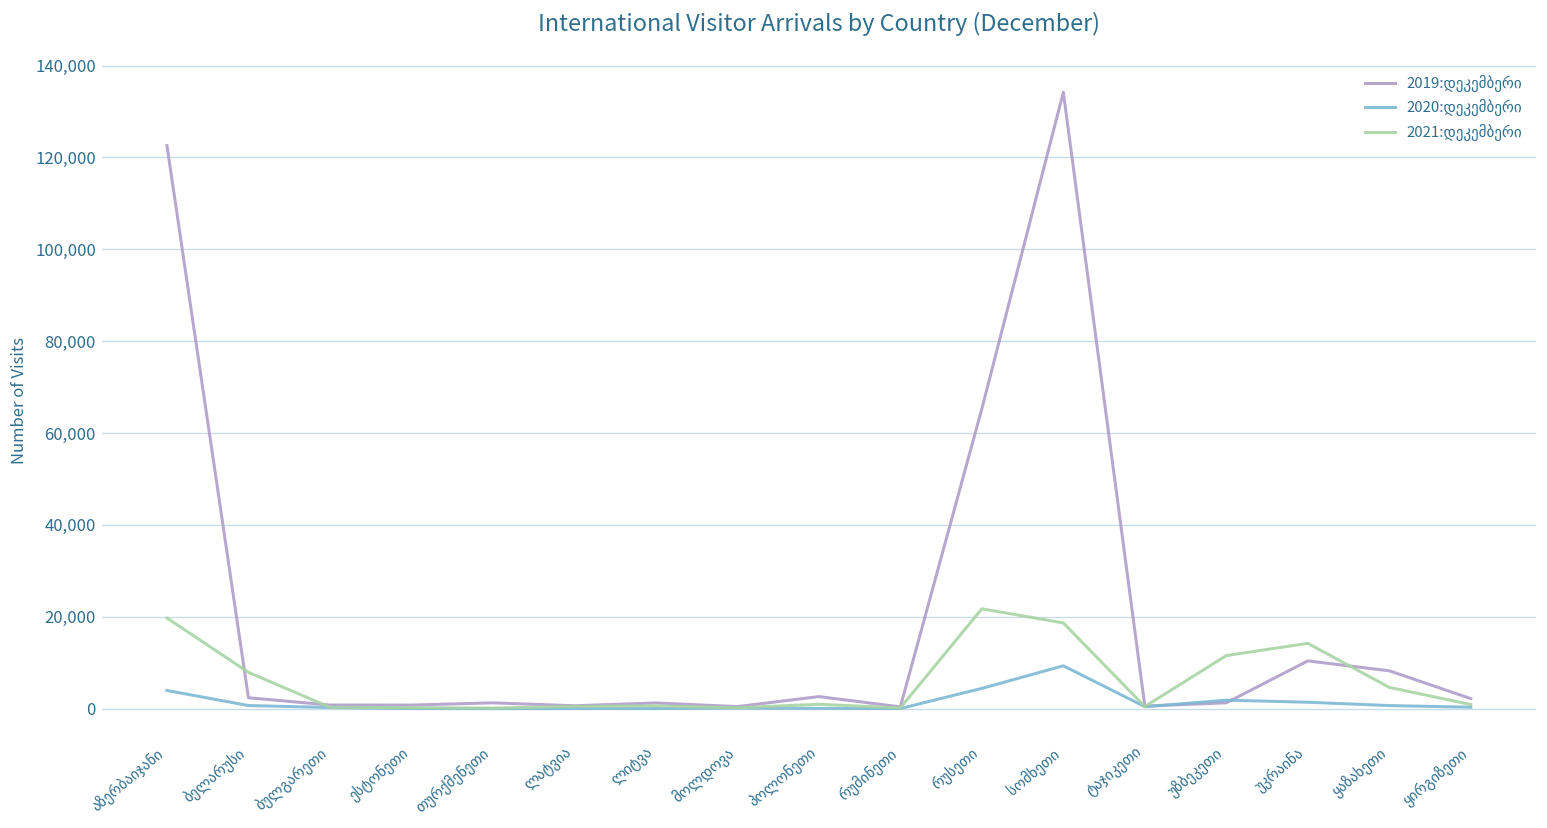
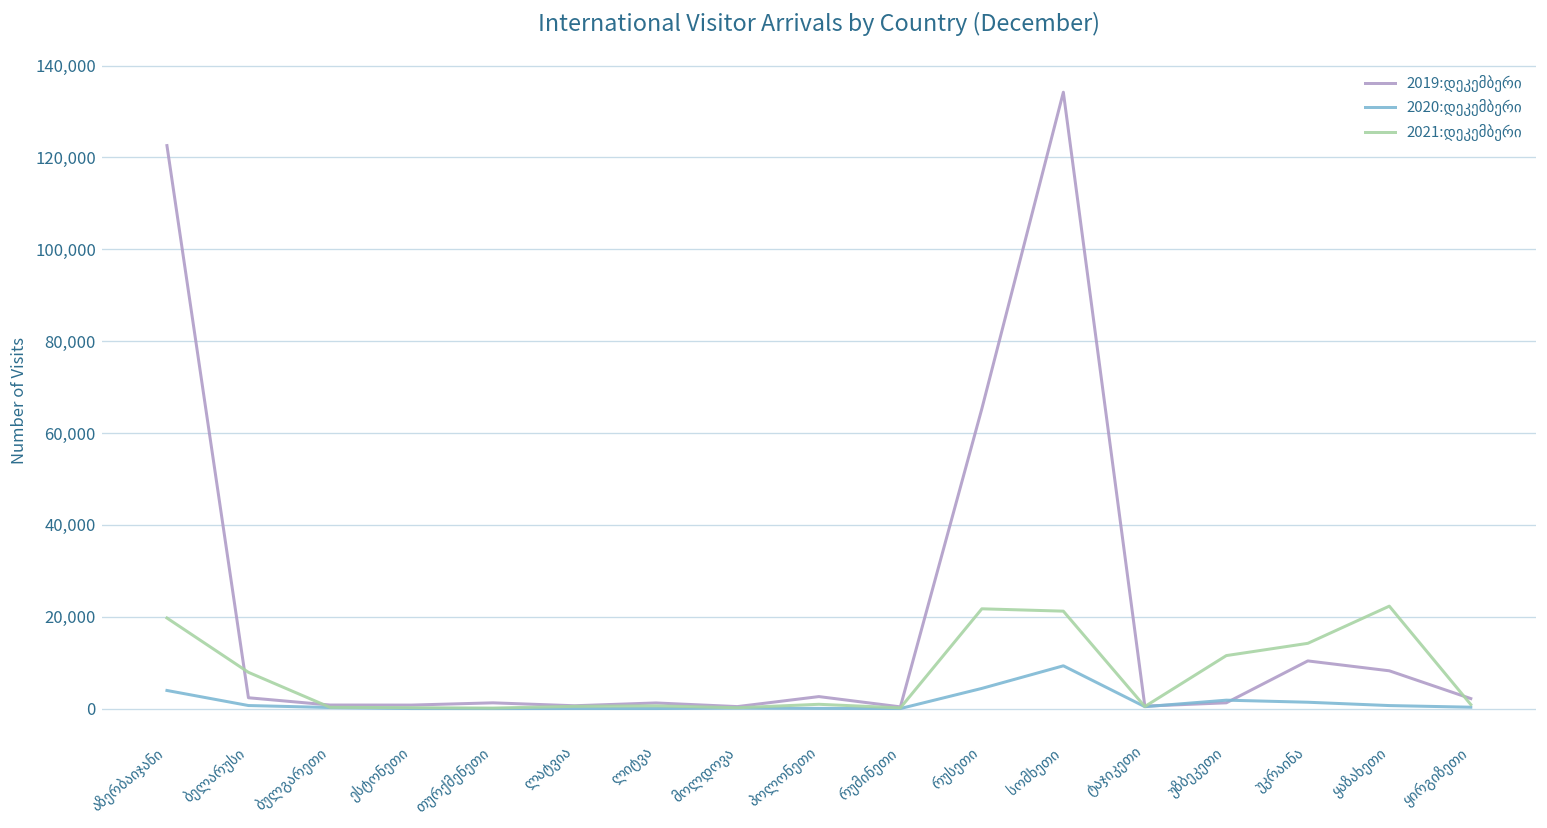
  {
    "2021:დეკემბერი": {
      "აზერბაიჯანი": "20,000",
      "ბელარუსი": "8,000",
      "პოლონეთი": "1,000",
      "რუსეთი": "22,000",
-     "სომხეთი": "19,000",
+     "სომხეთი": "21,000",
      "უზბეკეთი": "12,000",
      "უკრაინა": "14,000",
-     "ყაზახეთი": "5,000"
+     "ყაზახეთი": "22,000"
    }
  }
